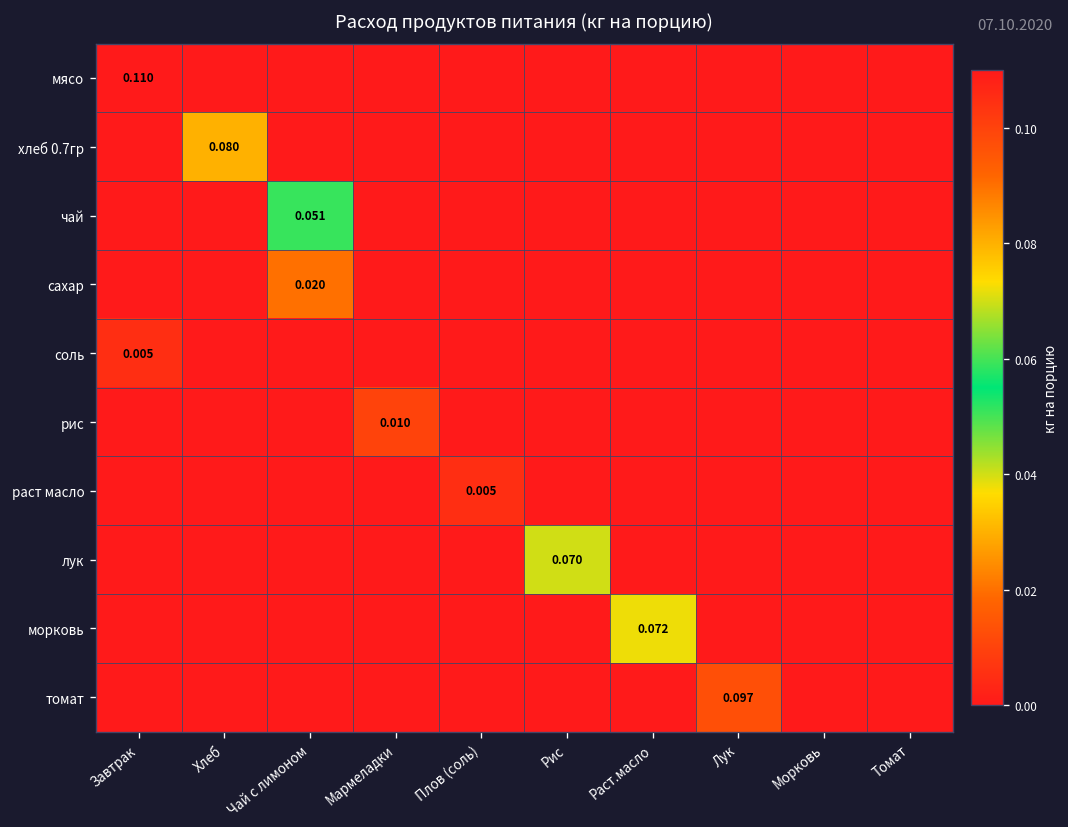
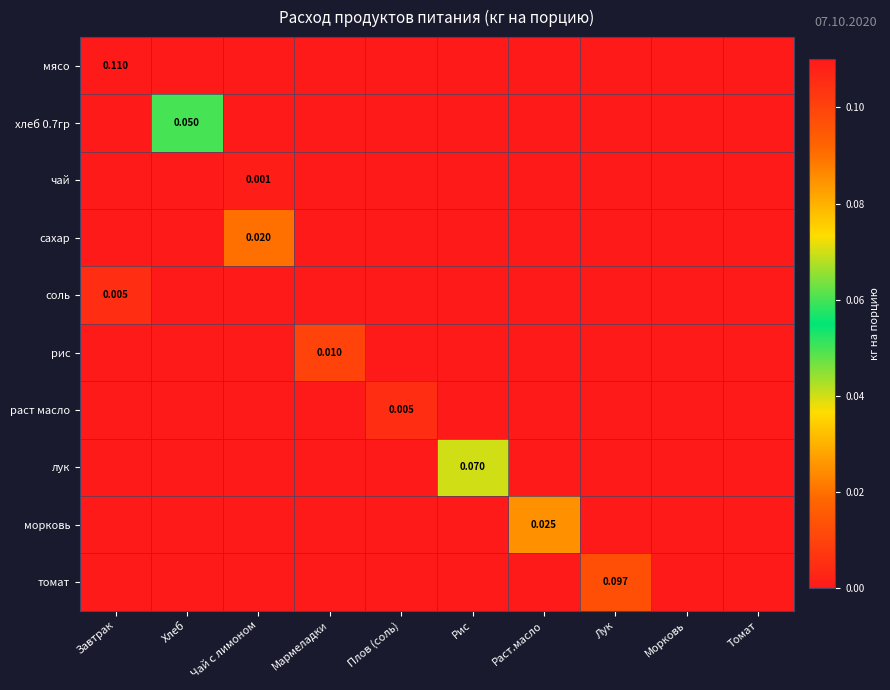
  {
    "мясо": {
      "Завтрак": 0.110
    },
    "хлеб 0.7гр": {
-     "Хлеб": 0.080
+     "Хлеб": 0.050
    },
    "чай": {
-     "Чай с лимоном": 0.051
+     "Чай с лимоном": 0.001
    },
    "сахар": {
      "Чай с лимоном": 0.020
    },
    "соль": {
      "Завтрак": 0.005
    },
    "рис": {
      "Мармеладки": 0.010
    },
    "раст масло": {
      "Плов (соль)": 0.005
    },
    "лук": {
      "Рис": 0.070
    },
    "морковь": {
-     "Раст.масло": 0.072
+     "Раст.масло": 0.025
    },
    "томат": {
      "Лук": 0.097
    }
  }
